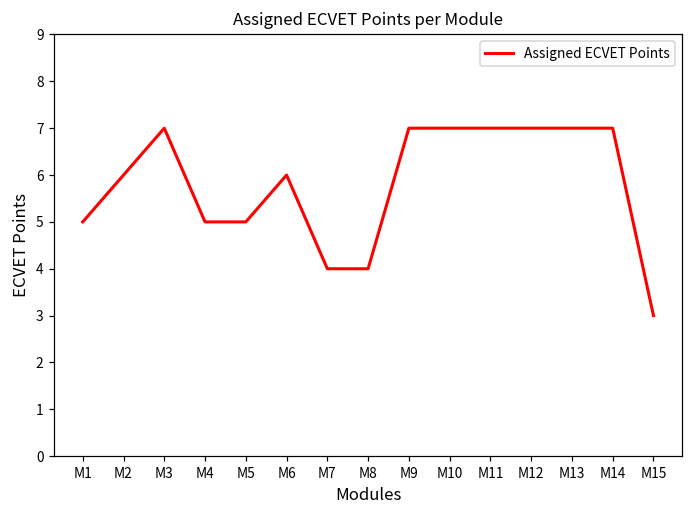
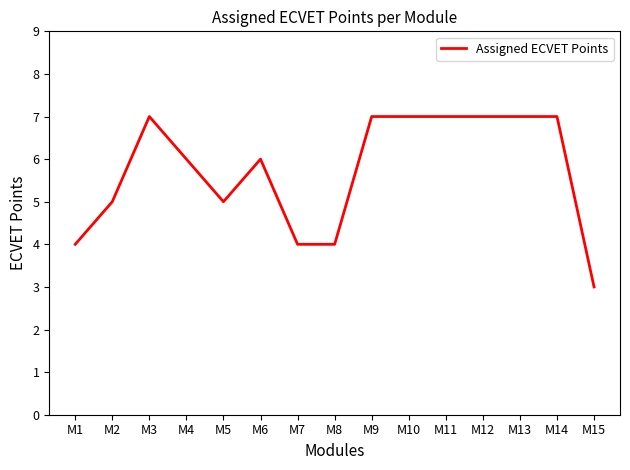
  {
-   "M1": 5,
-   "M2": 6,
+   "M1": 4,
+   "M2": 5,
    "M3": 7,
-   "M4": 5,
+   "M4": 6,
    "M5": 5,
    "M6": 6,
    "M7": 4,
    "M8": 4,
    "M9": 7,
    "M10": 7,
    "M11": 7,
    "M12": 7,
    "M13": 7,
    "M14": 7,
    "M15": 3
  }
